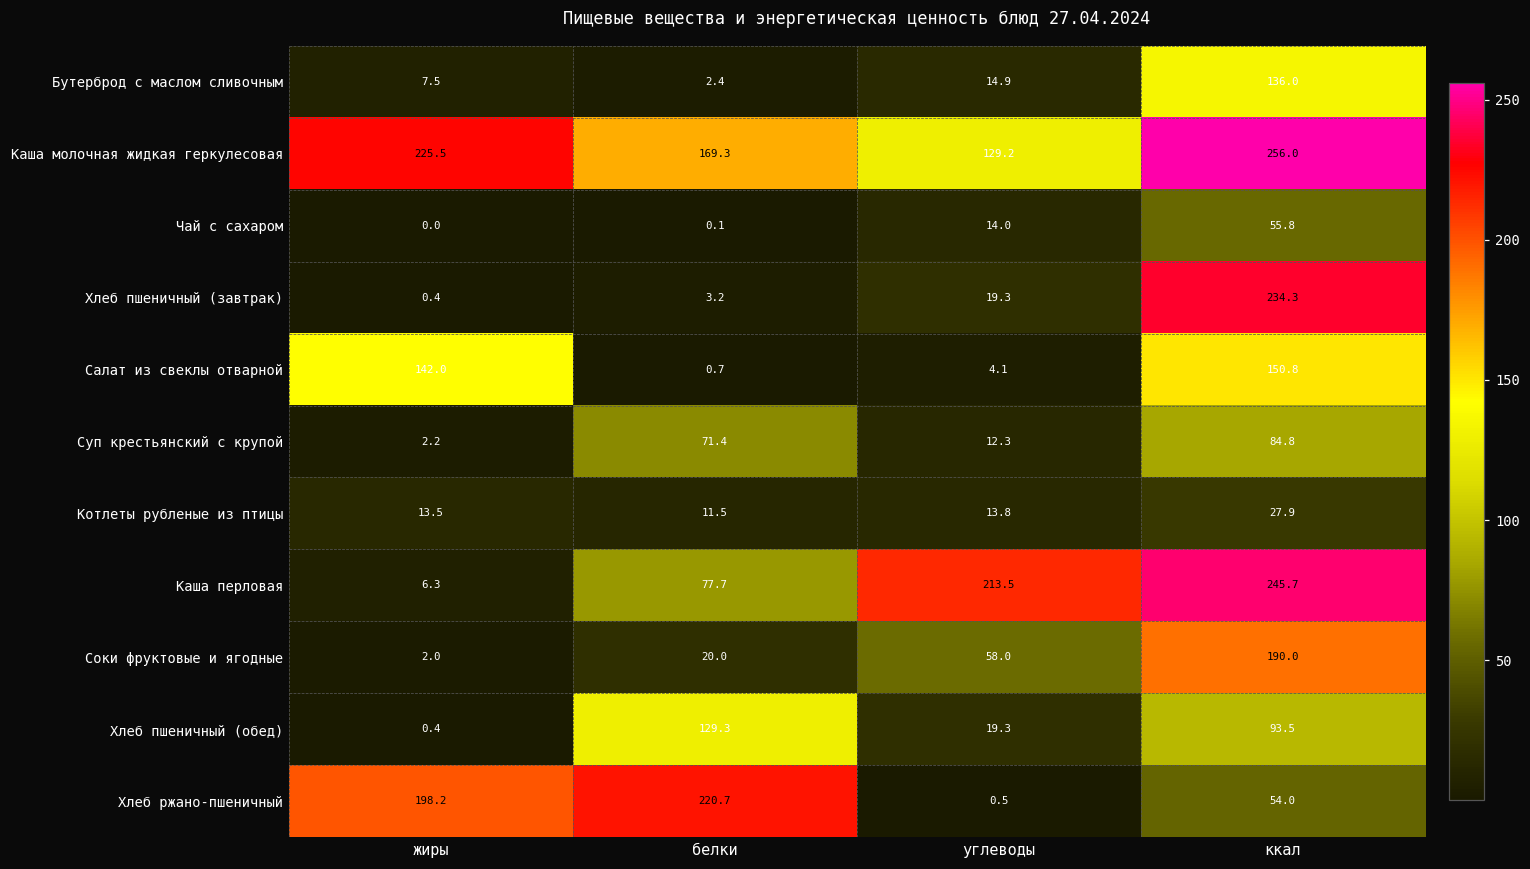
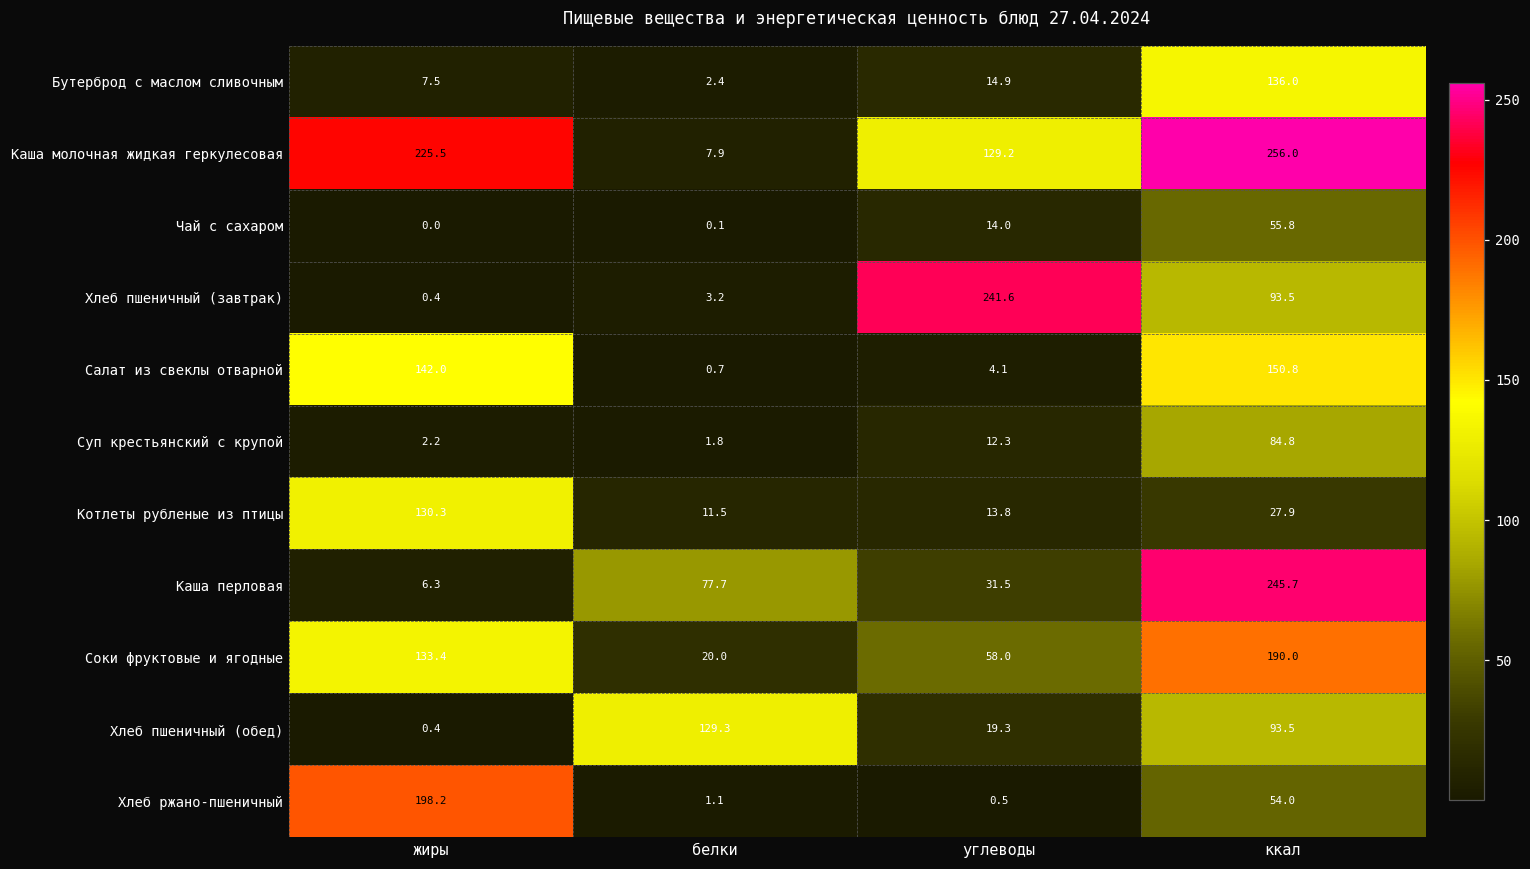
  {
    "Бутерброд с маслом сливочным": {
      "жиры": 7.5,
      "белки": 2.4,
      "углеводы": 14.9,
      "ккал": 136.0
    },
    "Каша молочная жидкая геркулесовая": {
      "жиры": 225.5,
-     "белки": 169.3,
+     "белки": 7.9,
      "углеводы": 129.2,
      "ккал": 256.0
    },
    "Чай с сахаром": {
      "жиры": 0.0,
      "белки": 0.1,
      "углеводы": 14.0,
      "ккал": 55.8
    },
    "Хлеб пшеничный (завтрак)": {
      "жиры": 0.4,
      "белки": 3.2,
-     "углеводы": 19.3,
-     "ккал": 234.3
+     "углеводы": 241.6,
+     "ккал": 93.5
    },
    "Салат из свеклы отварной": {
      "жиры": 142.0,
      "белки": 0.7,
      "углеводы": 4.1,
      "ккал": 150.8
    },
    "Суп крестьянский с крупой": {
      "жиры": 2.2,
-     "белки": 71.4,
+     "белки": 1.8,
      "углеводы": 12.3,
      "ккал": 84.8
    },
    "Котлеты рубленые из птицы": {
-     "жиры": 13.5,
+     "жиры": 130.3,
      "белки": 11.5,
      "углеводы": 13.8,
      "ккал": 27.9
    },
    "Каша перловая": {
      "жиры": 6.3,
      "белки": 77.7,
-     "углеводы": 213.5,
+     "углеводы": 31.5,
      "ккал": 245.7
    },
    "Соки фруктовые и ягодные": {
-     "жиры": 2.0,
+     "жиры": 133.4,
      "белки": 20.0,
      "углеводы": 58.0,
      "ккал": 190.0
    },
    "Хлеб пшеничный (обед)": {
      "жиры": 0.4,
      "белки": 129.3,
      "углеводы": 19.3,
      "ккал": 93.5
    },
    "Хлеб ржано-пшеничный": {
      "жиры": 198.2,
-     "белки": 220.7,
+     "белки": 1.1,
      "углеводы": 0.5,
      "ккал": 54.0
    }
  }
